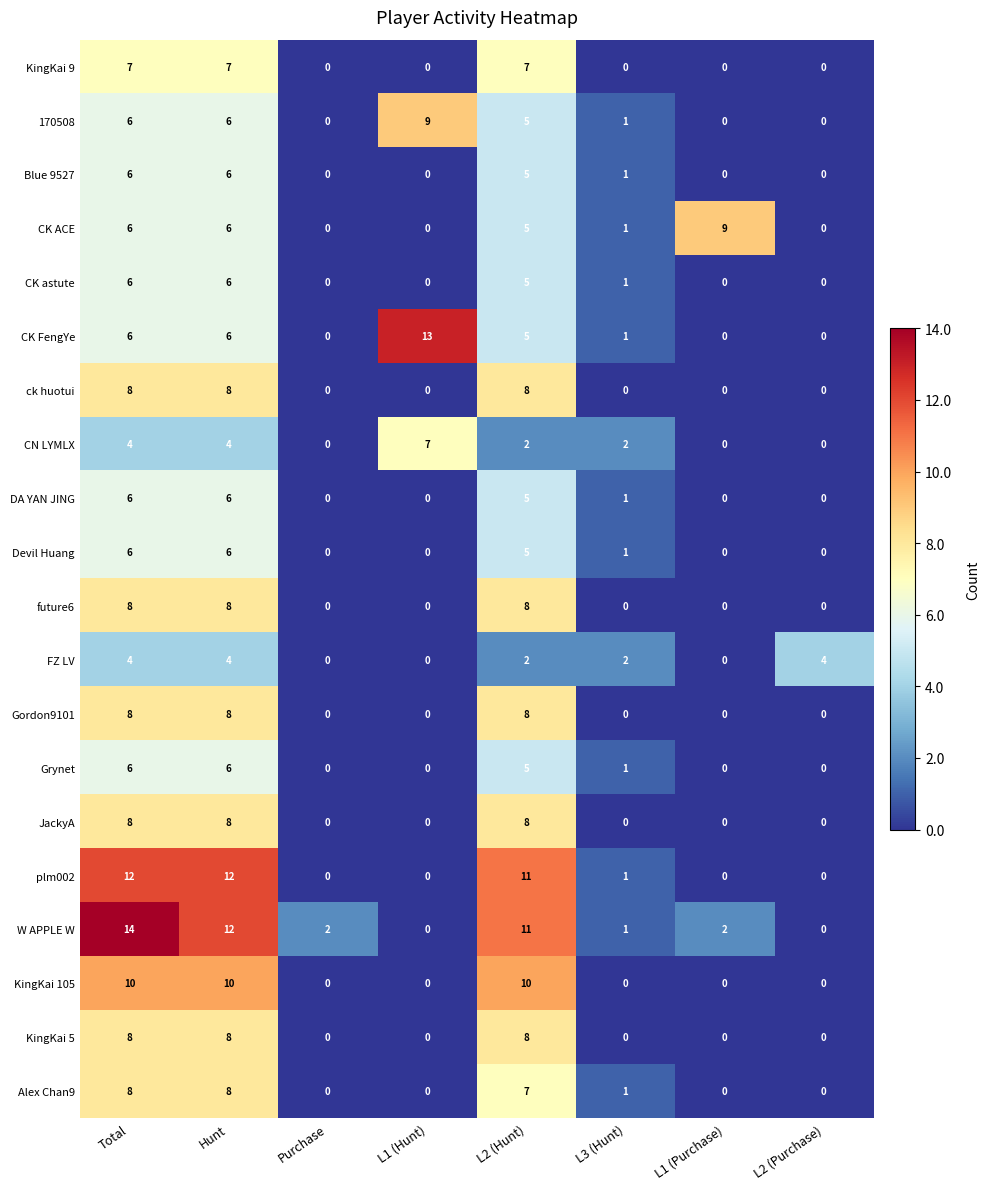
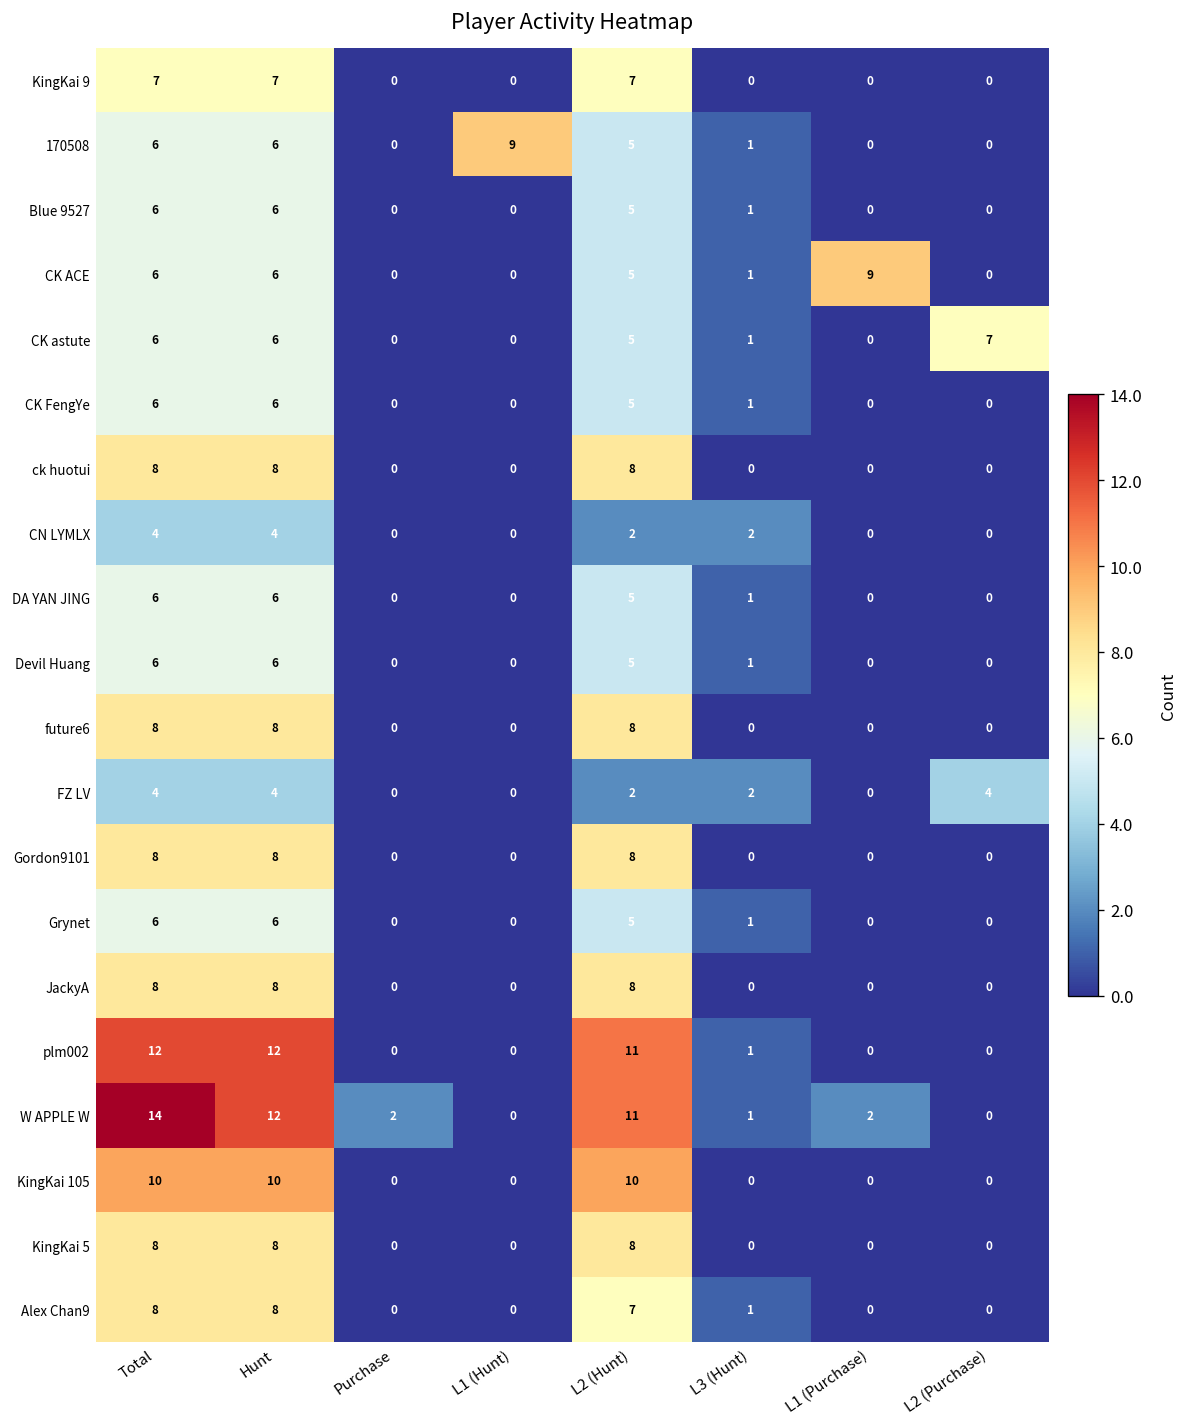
  {
    "KingKai 9": {
      "Total": 7,
      "Hunt": 7,
      "Purchase": 0,
      "L1 (Hunt)": 0,
      "L2 (Hunt)": 7,
      "L3 (Hunt)": 0,
      "L1 (Purchase)": 0,
      "L2 (Purchase)": 0
    },
    "170508": {
      "Total": 6,
      "Hunt": 6,
      "Purchase": 0,
      "L1 (Hunt)": 9,
      "L2 (Hunt)": 5,
      "L3 (Hunt)": 1,
      "L1 (Purchase)": 0,
      "L2 (Purchase)": 0
    },
    "Blue 9527": {
      "Total": 6,
      "Hunt": 6,
      "Purchase": 0,
      "L1 (Hunt)": 0,
      "L2 (Hunt)": 5,
      "L3 (Hunt)": 1,
      "L1 (Purchase)": 0,
      "L2 (Purchase)": 0
    },
    "CK ACE": {
      "Total": 6,
      "Hunt": 6,
      "Purchase": 0,
      "L1 (Hunt)": 0,
      "L2 (Hunt)": 5,
      "L3 (Hunt)": 1,
      "L1 (Purchase)": 9,
      "L2 (Purchase)": 0
    },
    "CK astute": {
      "Total": 6,
      "Hunt": 6,
      "Purchase": 0,
      "L1 (Hunt)": 0,
      "L2 (Hunt)": 5,
      "L3 (Hunt)": 1,
      "L1 (Purchase)": 0,
-     "L2 (Purchase)": 0
+     "L2 (Purchase)": 7
    },
    "CK FengYe": {
      "Total": 6,
      "Hunt": 6,
      "Purchase": 0,
-     "L1 (Hunt)": 13,
+     "L1 (Hunt)": 0,
      "L2 (Hunt)": 5,
      "L3 (Hunt)": 1,
      "L1 (Purchase)": 0,
      "L2 (Purchase)": 0
    },
    "ck huotui": {
      "Total": 8,
      "Hunt": 8,
      "Purchase": 0,
      "L1 (Hunt)": 0,
      "L2 (Hunt)": 8,
      "L3 (Hunt)": 0,
      "L1 (Purchase)": 0,
      "L2 (Purchase)": 0
    },
    "CN LYMLX": {
      "Total": 4,
      "Hunt": 4,
      "Purchase": 0,
-     "L1 (Hunt)": 7,
+     "L1 (Hunt)": 0,
      "L2 (Hunt)": 2,
      "L3 (Hunt)": 2,
      "L1 (Purchase)": 0,
      "L2 (Purchase)": 0
    },
    "DA YAN JING": {
      "Total": 6,
      "Hunt": 6,
      "Purchase": 0,
      "L1 (Hunt)": 0,
      "L2 (Hunt)": 5,
      "L3 (Hunt)": 1,
      "L1 (Purchase)": 0,
      "L2 (Purchase)": 0
    },
    "Devil Huang": {
      "Total": 6,
      "Hunt": 6,
      "Purchase": 0,
      "L1 (Hunt)": 0,
      "L2 (Hunt)": 5,
      "L3 (Hunt)": 1,
      "L1 (Purchase)": 0,
      "L2 (Purchase)": 0
    },
    "future6": {
      "Total": 8,
      "Hunt": 8,
      "Purchase": 0,
      "L1 (Hunt)": 0,
      "L2 (Hunt)": 8,
      "L3 (Hunt)": 0,
      "L1 (Purchase)": 0,
      "L2 (Purchase)": 0
    },
    "FZ LV": {
      "Total": 4,
      "Hunt": 4,
      "Purchase": 0,
      "L1 (Hunt)": 0,
      "L2 (Hunt)": 2,
      "L3 (Hunt)": 2,
      "L1 (Purchase)": 0,
      "L2 (Purchase)": 4
    },
    "Gordon9101": {
      "Total": 8,
      "Hunt": 8,
      "Purchase": 0,
      "L1 (Hunt)": 0,
      "L2 (Hunt)": 8,
      "L3 (Hunt)": 0,
      "L1 (Purchase)": 0,
      "L2 (Purchase)": 0
    },
    "Grynet": {
      "Total": 6,
      "Hunt": 6,
      "Purchase": 0,
      "L1 (Hunt)": 0,
      "L2 (Hunt)": 5,
      "L3 (Hunt)": 1,
      "L1 (Purchase)": 0,
      "L2 (Purchase)": 0
    },
    "JackyA": {
      "Total": 8,
      "Hunt": 8,
      "Purchase": 0,
      "L1 (Hunt)": 0,
      "L2 (Hunt)": 8,
      "L3 (Hunt)": 0,
      "L1 (Purchase)": 0,
      "L2 (Purchase)": 0
    },
    "plm002": {
      "Total": 12,
      "Hunt": 12,
      "Purchase": 0,
      "L1 (Hunt)": 0,
      "L2 (Hunt)": 11,
      "L3 (Hunt)": 1,
      "L1 (Purchase)": 0,
      "L2 (Purchase)": 0
    },
    "W APPLE W": {
      "Total": 14,
      "Hunt": 12,
      "Purchase": 2,
      "L1 (Hunt)": 0,
      "L2 (Hunt)": 11,
      "L3 (Hunt)": 1,
      "L1 (Purchase)": 2,
      "L2 (Purchase)": 0
    },
    "KingKai 105": {
      "Total": 10,
      "Hunt": 10,
      "Purchase": 0,
      "L1 (Hunt)": 0,
      "L2 (Hunt)": 10,
      "L3 (Hunt)": 0,
      "L1 (Purchase)": 0,
      "L2 (Purchase)": 0
    },
    "KingKai 5": {
      "Total": 8,
      "Hunt": 8,
      "Purchase": 0,
      "L1 (Hunt)": 0,
      "L2 (Hunt)": 8,
      "L3 (Hunt)": 0,
      "L1 (Purchase)": 0,
      "L2 (Purchase)": 0
    },
    "Alex Chan9": {
      "Total": 8,
      "Hunt": 8,
      "Purchase": 0,
      "L1 (Hunt)": 0,
      "L2 (Hunt)": 7,
      "L3 (Hunt)": 1,
      "L1 (Purchase)": 0,
      "L2 (Purchase)": 0
    }
  }
